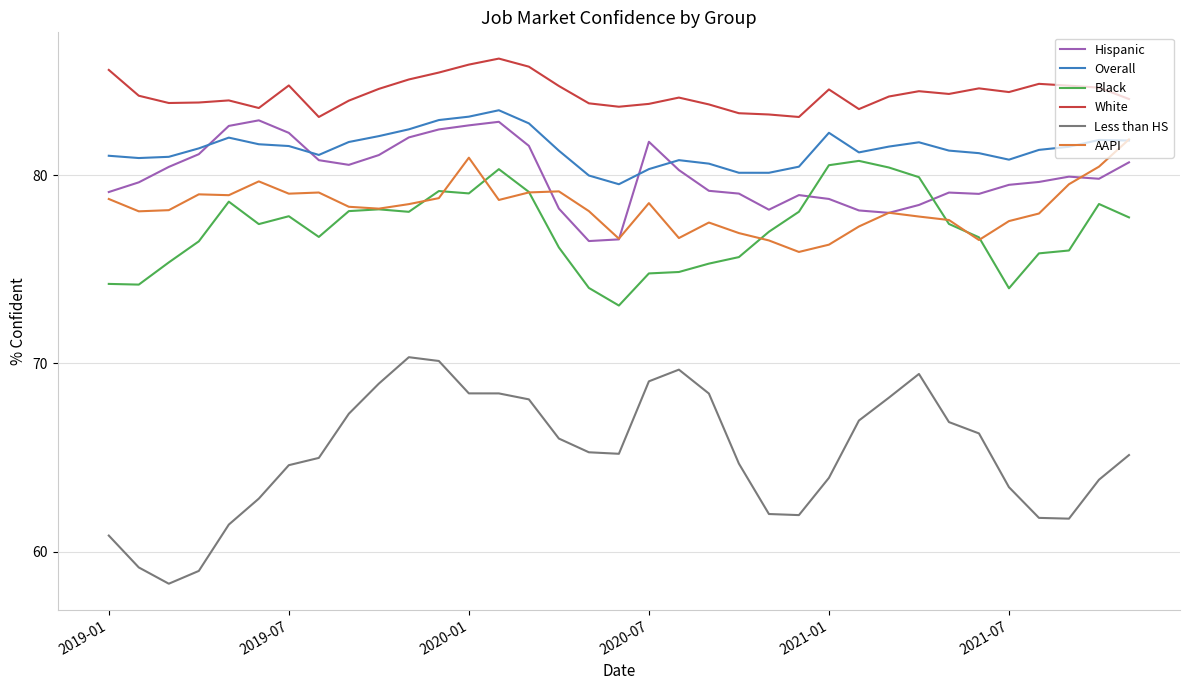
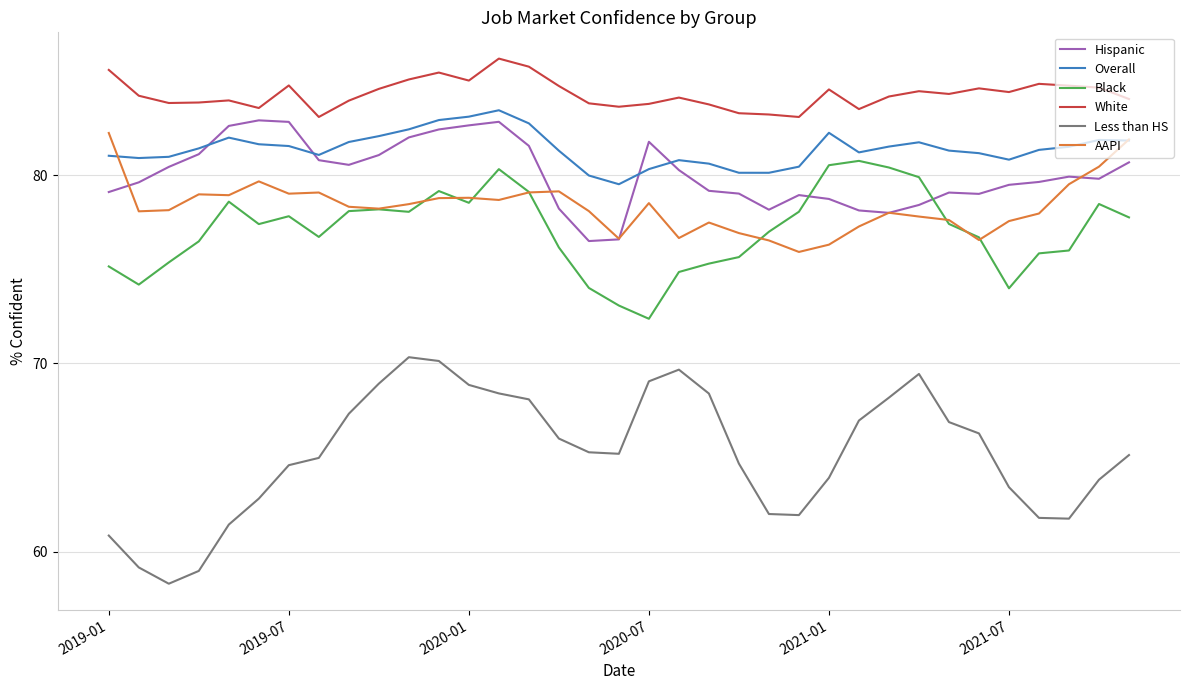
  {
    "Hispanic": {
      "2019-01": 79.1,
-     "2019-07": 82.2,
+     "2019-07": 82.8,
      "2020-01": 82.6,
      "2020-07": 81.8,
      "2021-01": 78.7,
      "2021-07": 79.5
    },
    "Overall": {
      "2019-01": 81.0,
      "2019-07": 81.5,
      "2020-01": 83.1,
      "2020-07": 80.3,
      "2021-01": 82.2,
      "2021-07": 80.8
    },
    "Black": {
-     "2019-01": 74.2,
+     "2019-01": 75.2,
      "2019-07": 77.8,
-     "2020-01": 79.0,
-     "2020-07": 74.8,
+     "2020-01": 78.5,
+     "2020-07": 72.4,
      "2021-01": 80.5,
      "2021-07": 74.0
    },
    "White": {
      "2019-01": 85.6,
      "2019-07": 84.8,
-     "2020-01": 85.9,
+     "2020-01": 85.0,
      "2020-07": 83.8,
      "2021-01": 84.5,
      "2021-07": 84.4
    },
    "Less than HS": {
      "2019-01": 60.9,
      "2019-07": 64.6,
-     "2020-01": 68.4,
+     "2020-01": 68.9,
      "2020-07": 69.1,
      "2021-01": 63.9,
      "2021-07": 63.4
    },
    "AAPI": {
-     "2019-01": 78.7,
+     "2019-01": 82.2,
      "2019-07": 79.0,
-     "2020-01": 80.9,
+     "2020-01": 78.8,
      "2020-07": 78.5,
      "2021-01": 76.3,
      "2021-07": 77.6
    }
  }
